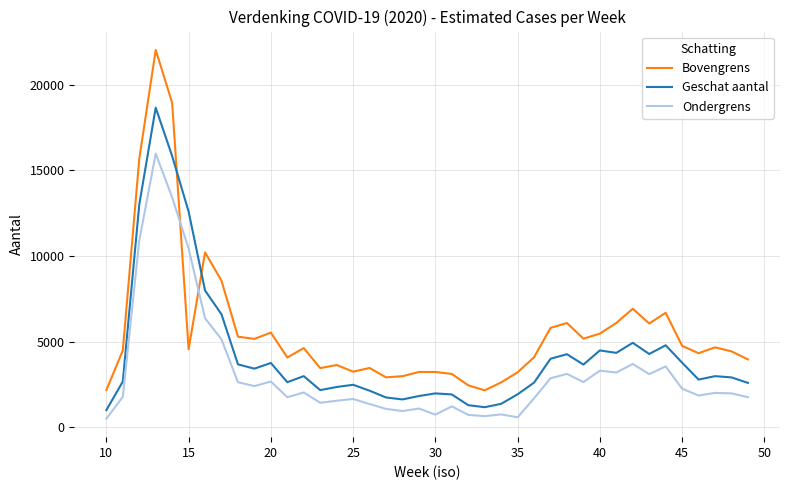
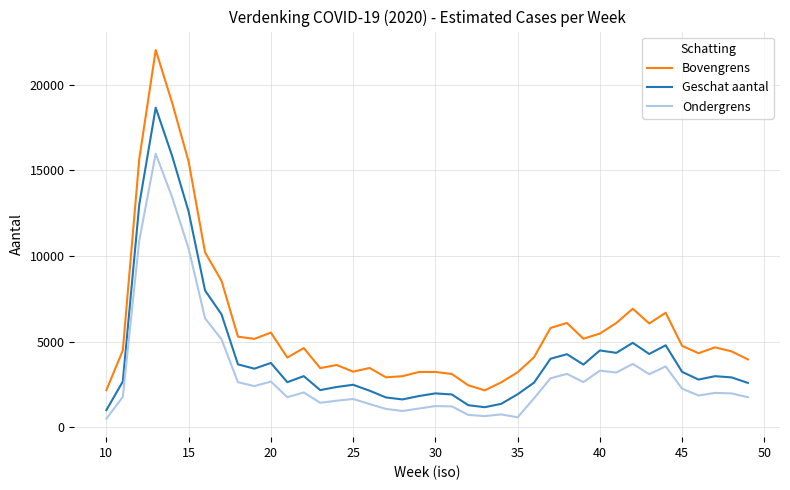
  {
    "Bovengrens": {
      "10": 2200,
-     "15": 4600,
+     "15": 15500,
      "20": 5500,
      "25": 3300,
      "30": 3200,
      "35": 3200,
      "40": 5500,
      "45": 4800
    },
    "Geschat aantal": {
      "10": 1000,
      "15": 12600,
      "20": 3800,
      "25": 2500,
      "30": 2000,
      "35": 1900,
      "40": 4500,
-     "45": 3800
+     "45": 3200
    },
    "Ondergrens": {
      "10": 500,
      "15": 10400,
      "20": 2700,
      "25": 1700,
-     "30": 700,
+     "30": 1200,
      "35": 600,
      "40": 3300,
      "45": 2300
    }
  }
